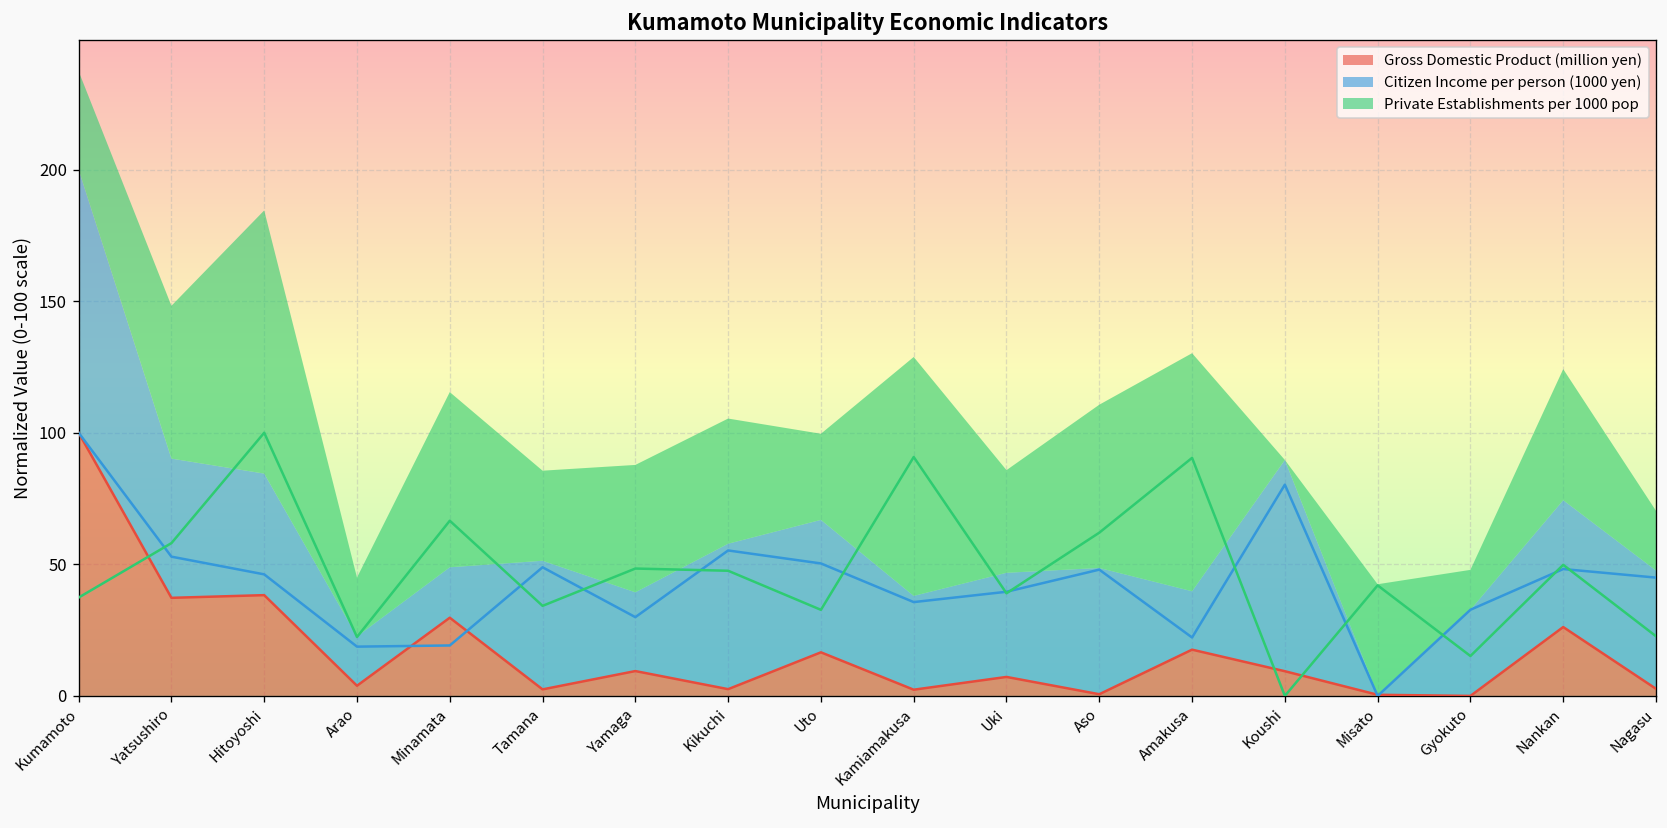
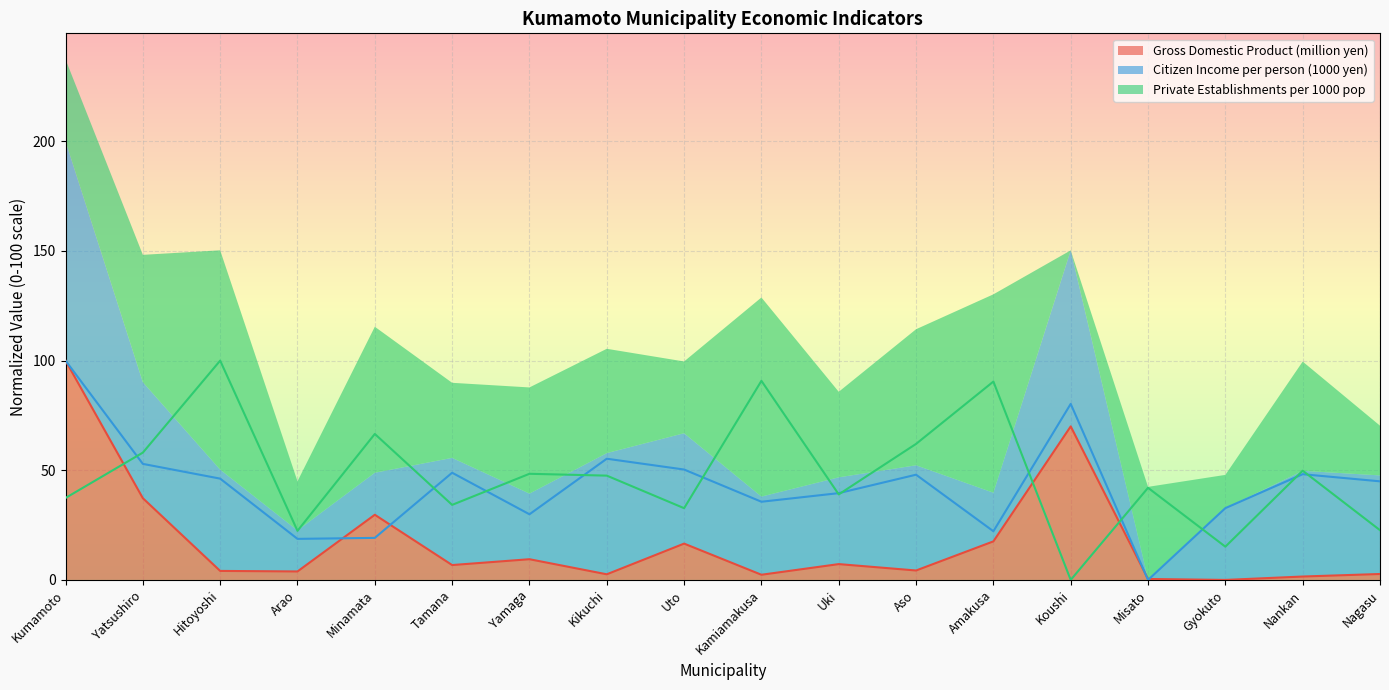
  {
    "Gross Domestic Product (million yen)": {
      "Yatsushiro": 37,
-     "Hitoyoshi": 38,
+     "Hitoyoshi": 4,
      "Arao": 4,
      "Minamata": 30,
-     "Tamana": 2,
+     "Tamana": 7,
      "Yamaga": 9,
      "Kikuchi": 3,
      "Uto": 17,
      "Kamiamakusa": 2,
      "Uki": 7,
-     "Aso": 1,
+     "Aso": 4,
      "Amakusa": 18,
-     "Koushi": 9,
+     "Koushi": 70,
      "Gyokuto": 0,
-     "Nankan": 26,
+     "Nankan": 2,
      "Nagasu": 3
    }
  }
